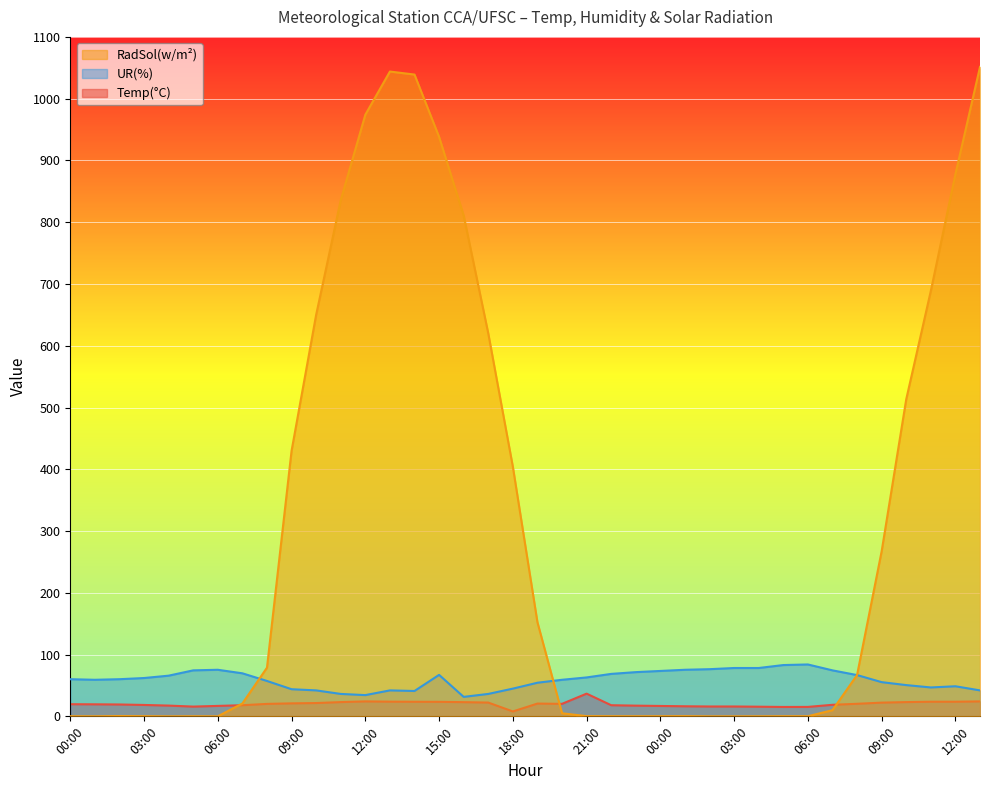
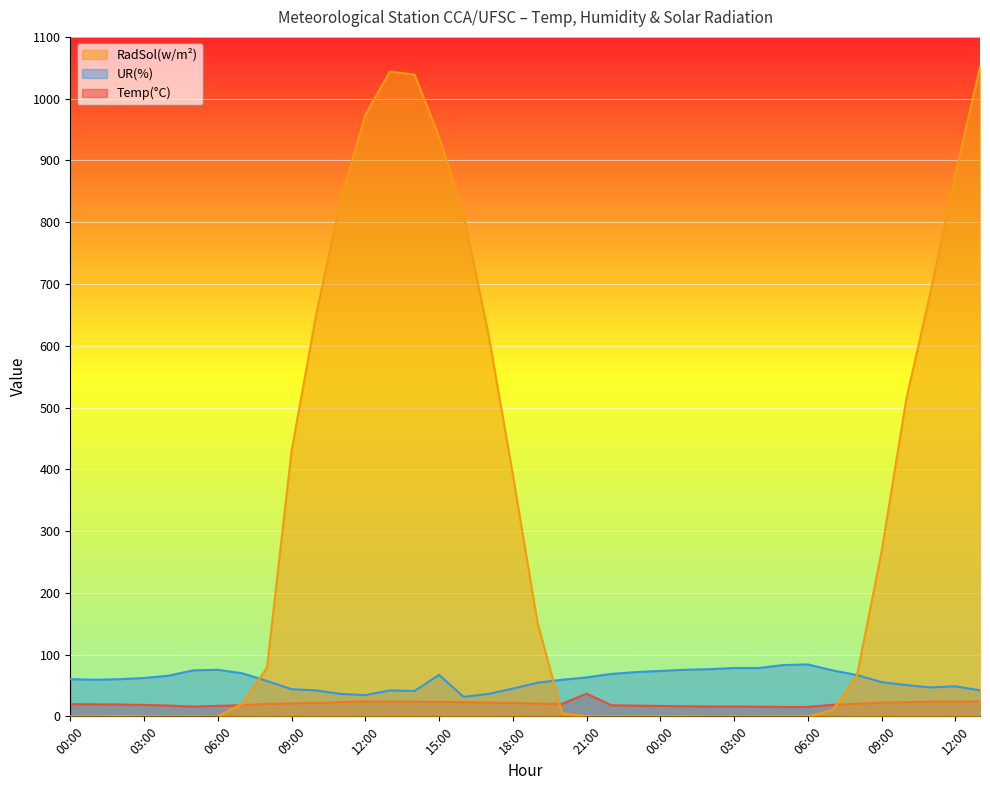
  {
    "RadSol(w/m²)": {
      "15:00": 940,
-     "18:00": 400,
+     "18:00": 390,
      "21:00": 0
    },
    "UR(%)": {
      "15:00": 70,
      "18:00": 40,
      "21:00": 60
    },
    "Temp(°C)": {
      "15:00": 20,
-     "18:00": 10,
+     "18:00": 20,
      "21:00": 40
    }
  }
